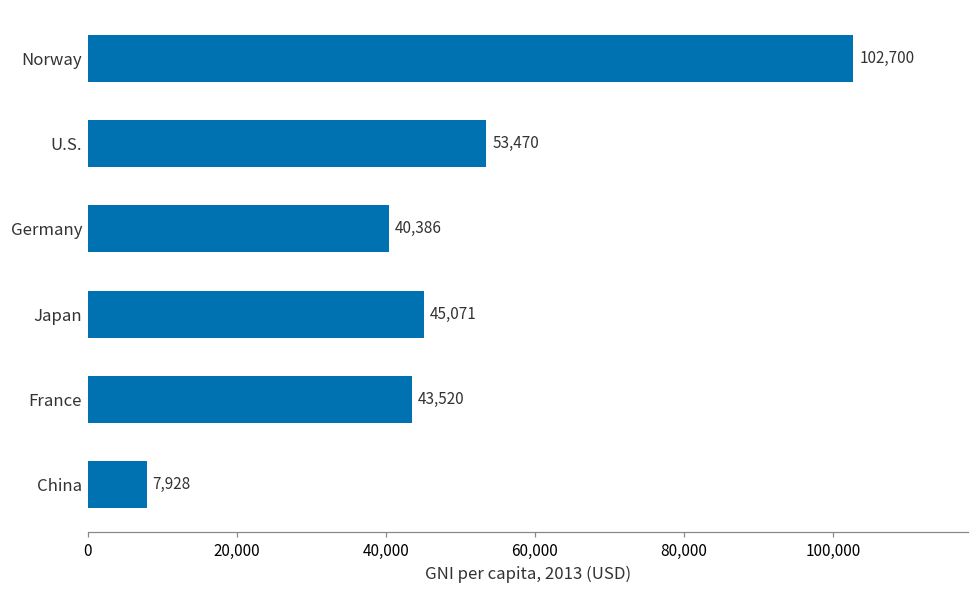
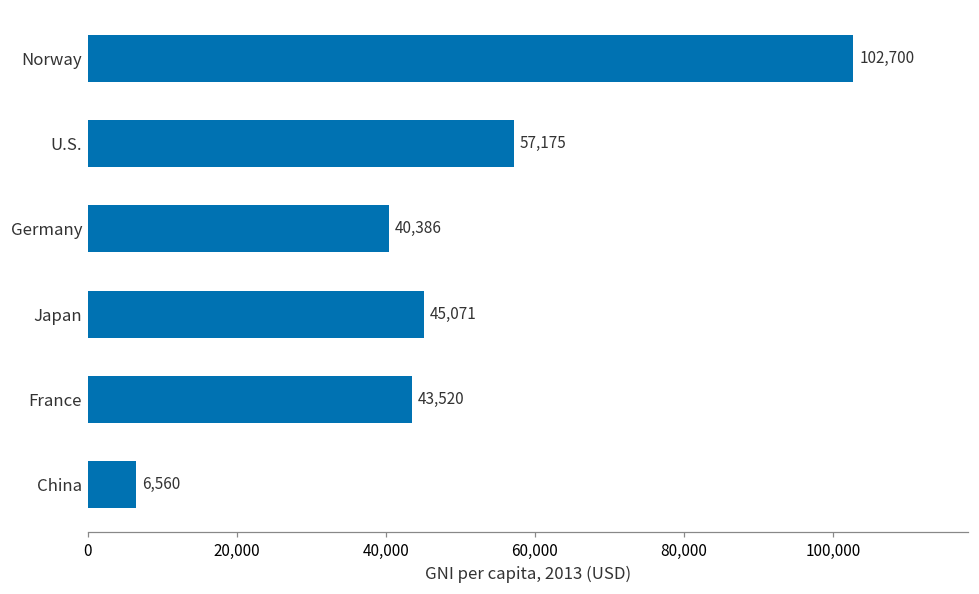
  {
    "Norway": "102,700",
-   "U.S.": "53,470",
+   "U.S.": "57,175",
    "Germany": "40,386",
    "Japan": "45,071",
    "France": "43,520",
-   "China": "7,928"
+   "China": "6,560"
  }
